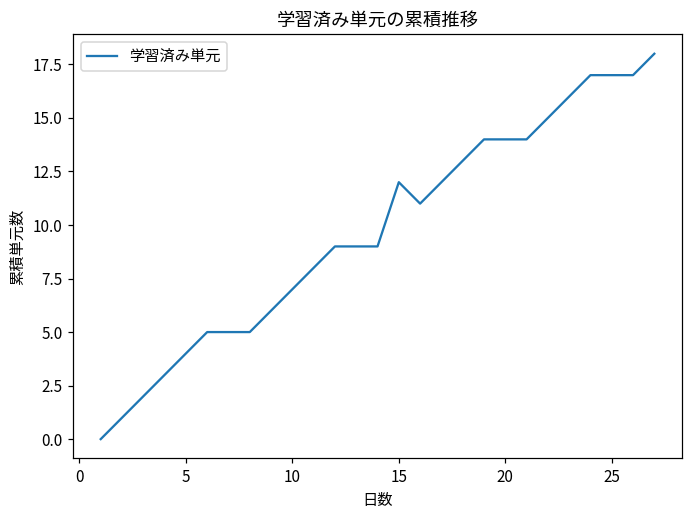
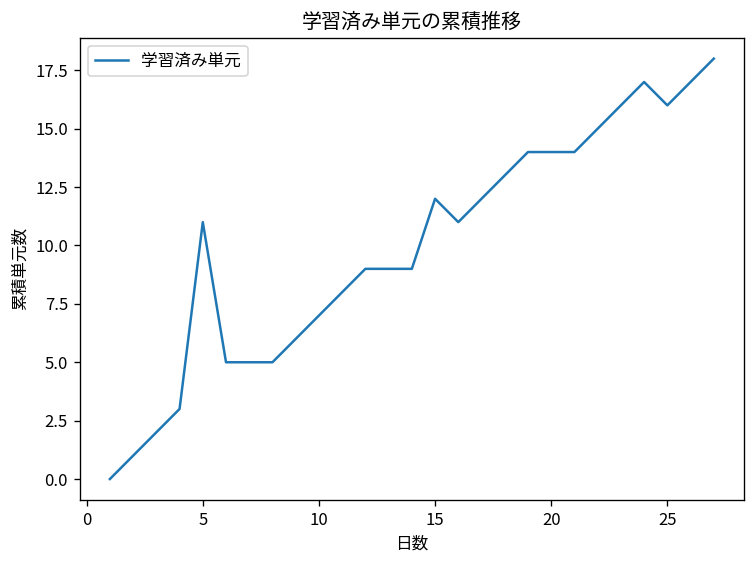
  {
-   "5": 4,
+   "5": 11,
    "10": 7,
    "15": 12,
    "20": 14,
-   "25": 17
+   "25": 16
  }
